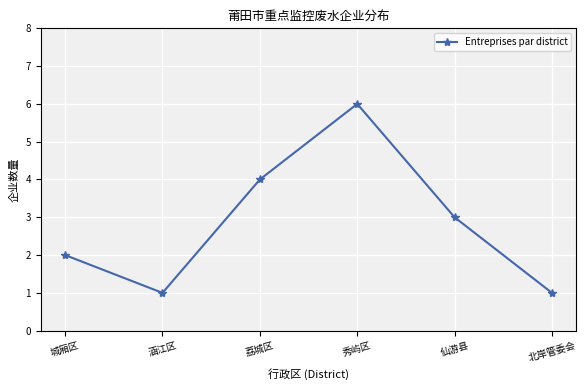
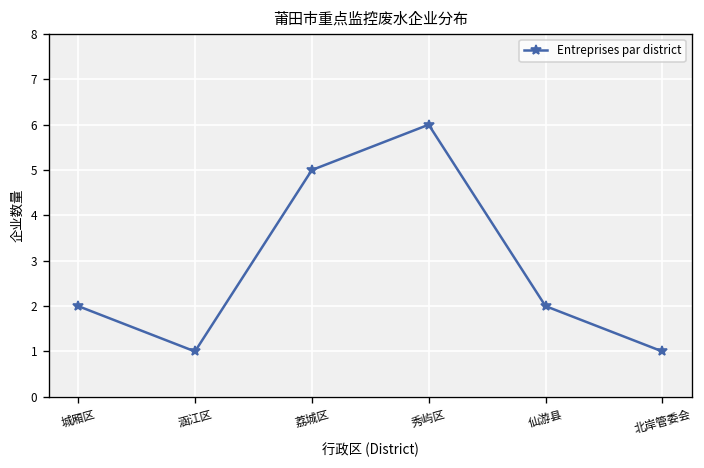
  {
    "城厢区": 2,
    "涵江区": 1,
-   "荔城区": 4,
+   "荔城区": 5,
    "秀屿区": 6,
-   "仙游县": 3,
+   "仙游县": 2,
    "北岸管委会": 1
  }
